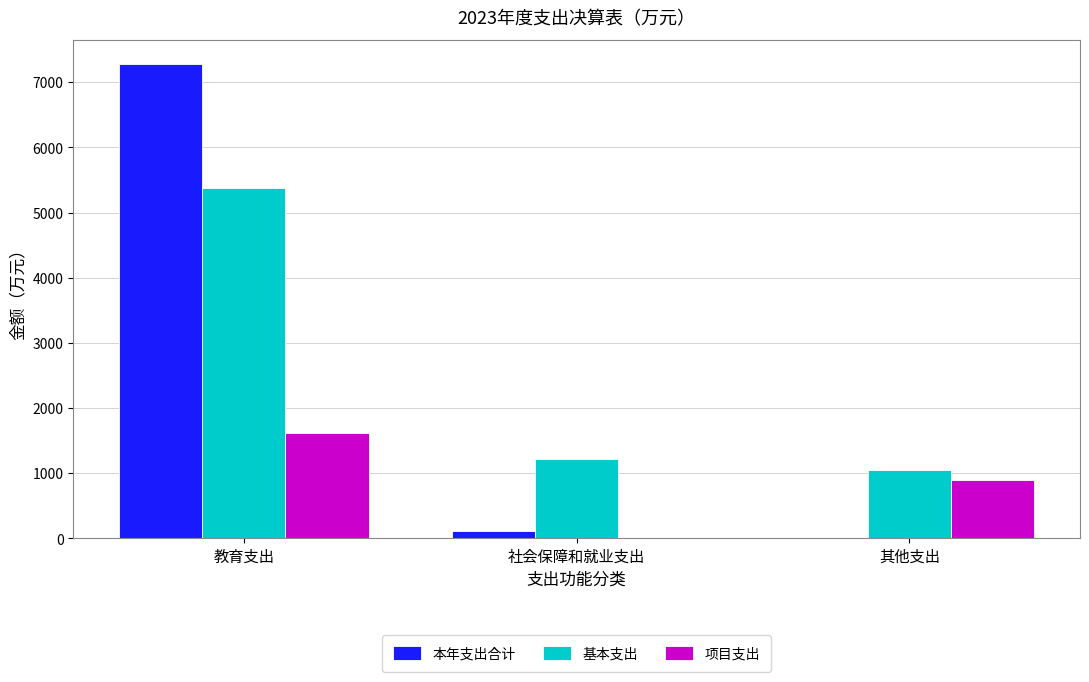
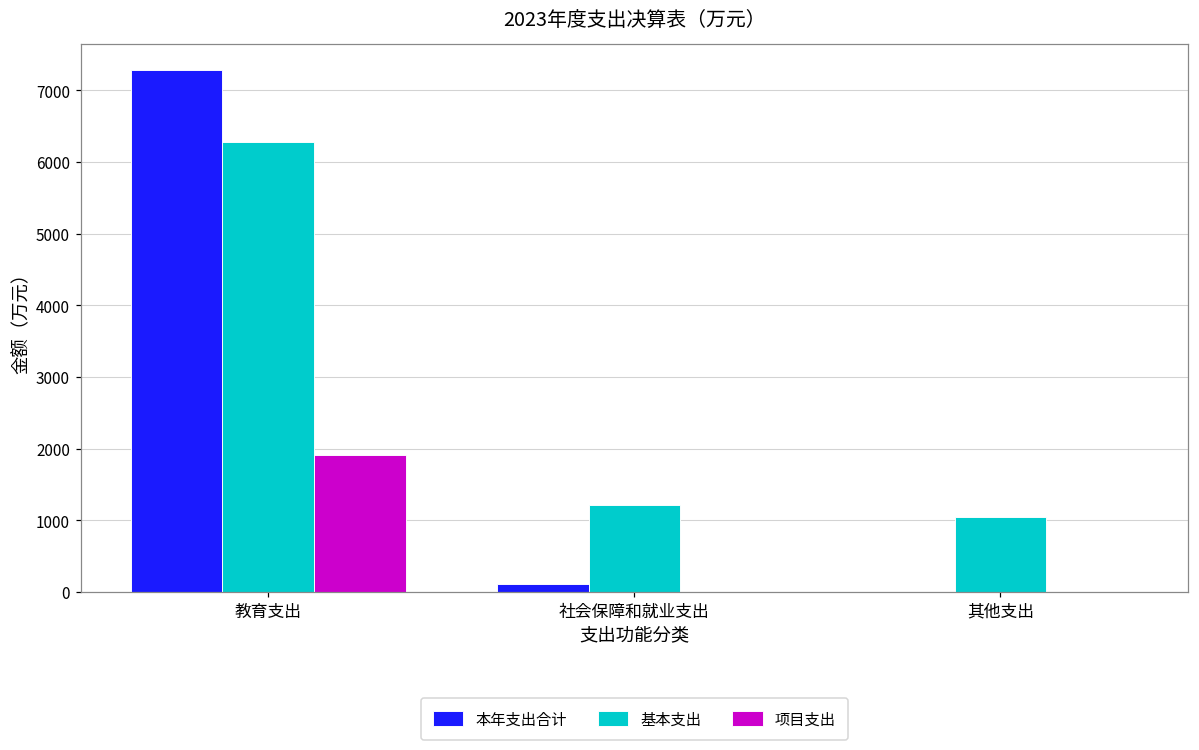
  {
    "本年支出合计": {
      "教育支出": 7300,
      "社会保障和就业支出": 100
    },
    "基本支出": {
-     "教育支出": 5400,
+     "教育支出": 6300,
      "社会保障和就业支出": 1200,
      "其他支出": 1000
    },
    "项目支出": {
-     "教育支出": 1600,
+     "教育支出": 1900,
      "社会保障和就业支出": 0,
-     "其他支出": 900
+     "其他支出": 0
    }
  }
